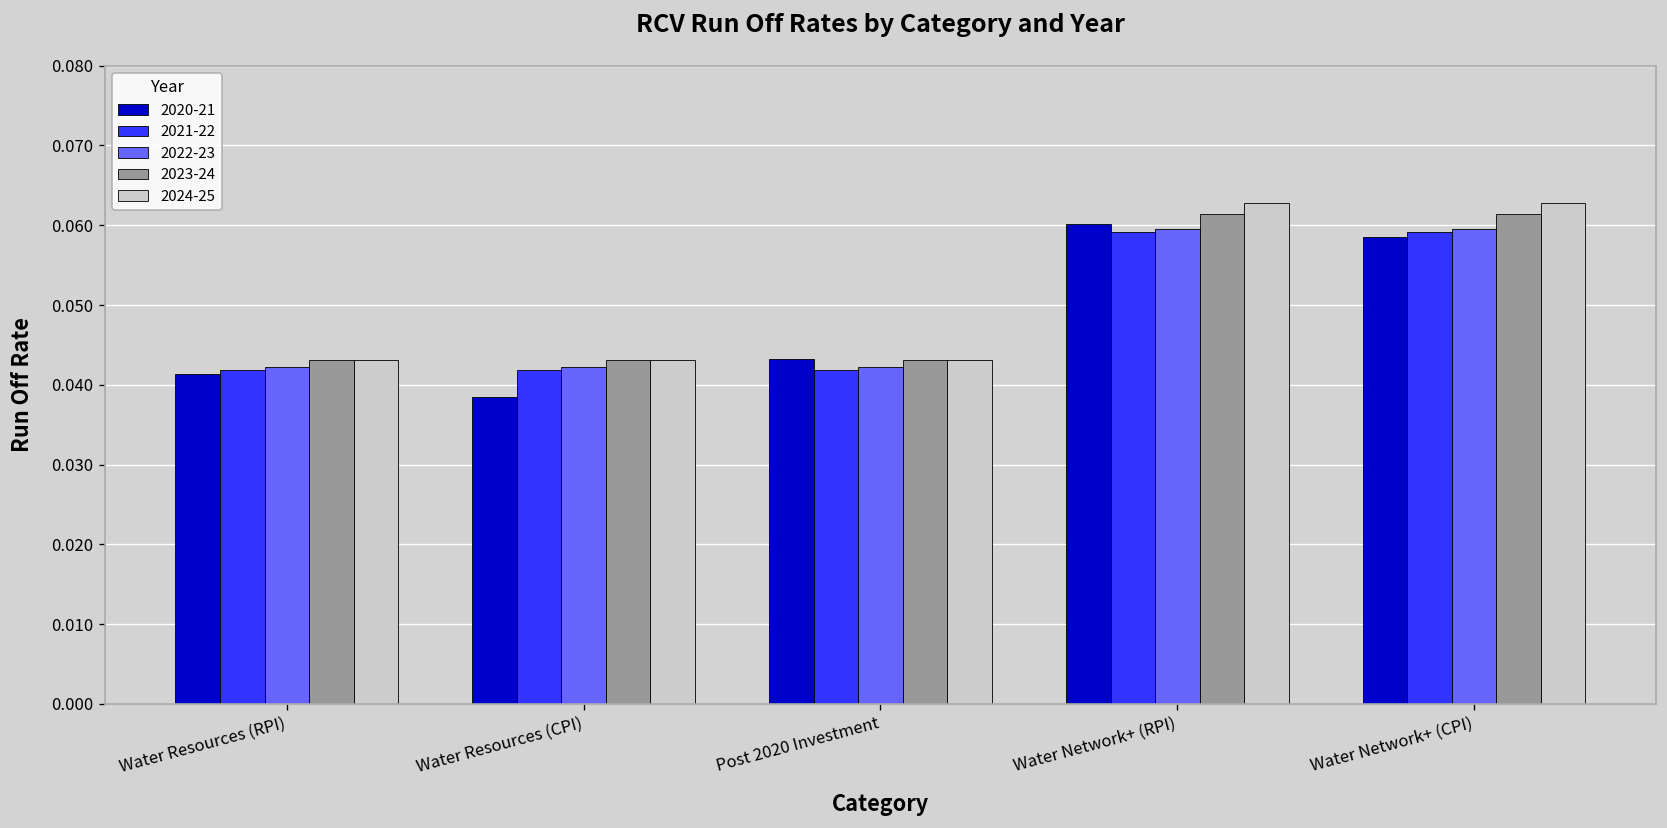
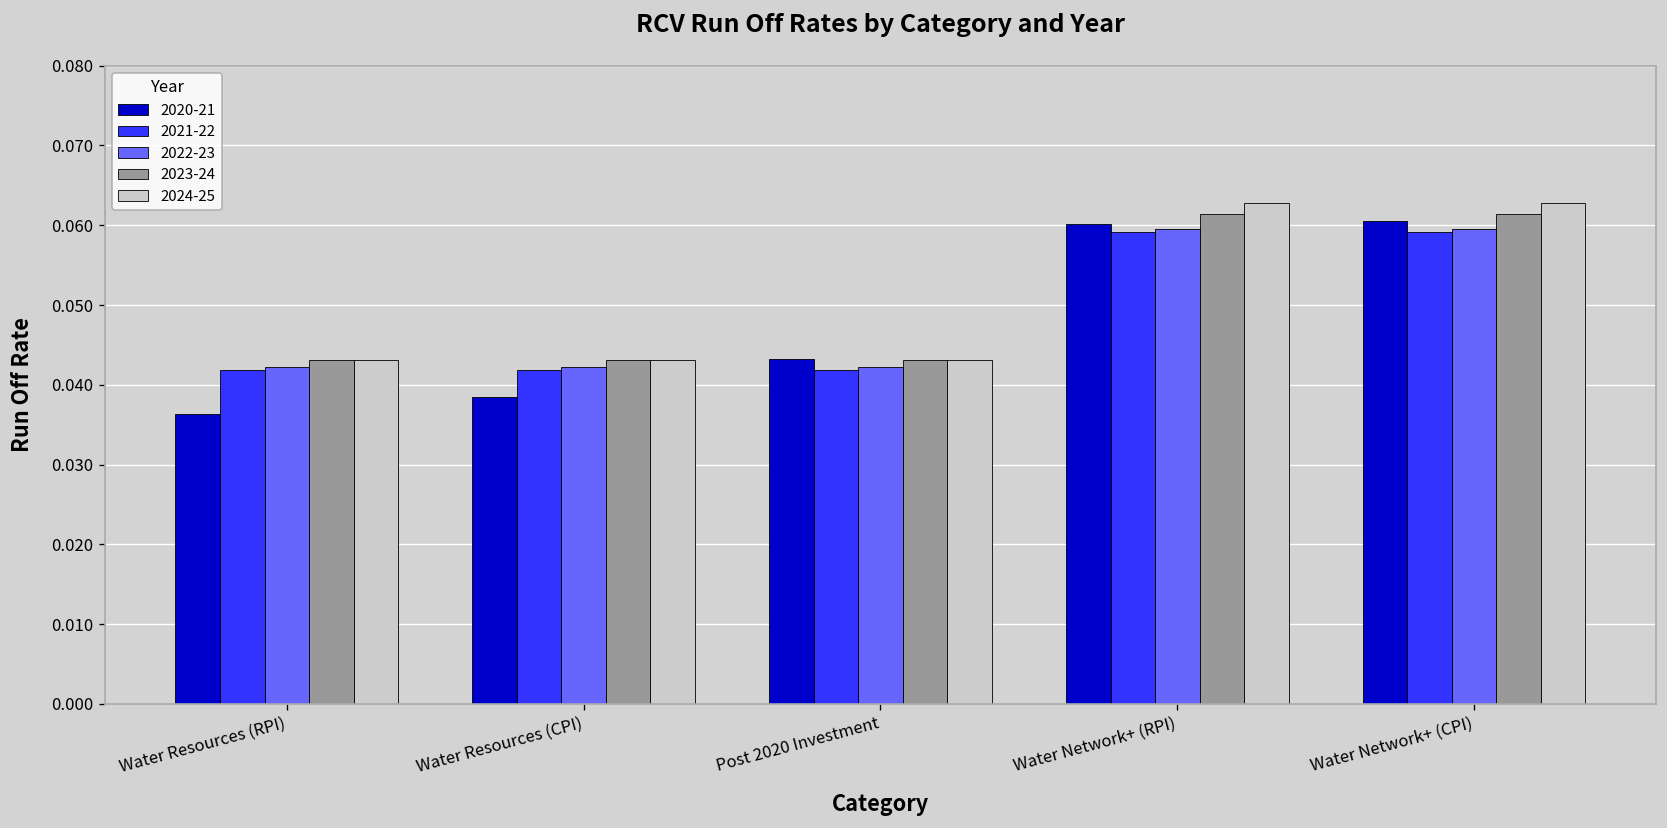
  {
    "2020-21": {
-     "Water Resources (RPI)": 0.041,
+     "Water Resources (RPI)": 0.036,
      "Water Resources (CPI)": 0.038,
      "Post 2020 Investment": 0.043,
      "Water Network+ (RPI)": 0.060,
-     "Water Network+ (CPI)": 0.059
+     "Water Network+ (CPI)": 0.061
    },
    "2021-22": {
      "Water Resources (RPI)": 0.042,
      "Water Resources (CPI)": 0.042,
      "Post 2020 Investment": 0.042,
      "Water Network+ (RPI)": 0.059,
      "Water Network+ (CPI)": 0.059
    },
    "2022-23": {
      "Water Resources (RPI)": 0.042,
      "Water Resources (CPI)": 0.042,
      "Post 2020 Investment": 0.042,
      "Water Network+ (RPI)": 0.060,
      "Water Network+ (CPI)": 0.060
    },
    "2023-24": {
      "Water Resources (RPI)": 0.043,
      "Water Resources (CPI)": 0.043,
      "Post 2020 Investment": 0.043,
      "Water Network+ (RPI)": 0.061,
      "Water Network+ (CPI)": 0.061
    },
    "2024-25": {
      "Water Resources (RPI)": 0.043,
      "Water Resources (CPI)": 0.043,
      "Post 2020 Investment": 0.043,
      "Water Network+ (RPI)": 0.063,
      "Water Network+ (CPI)": 0.063
    }
  }
